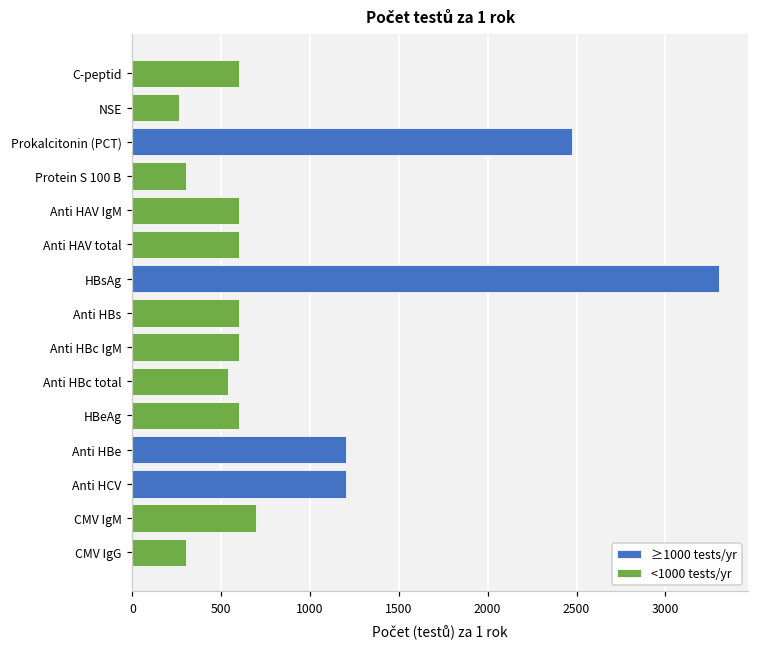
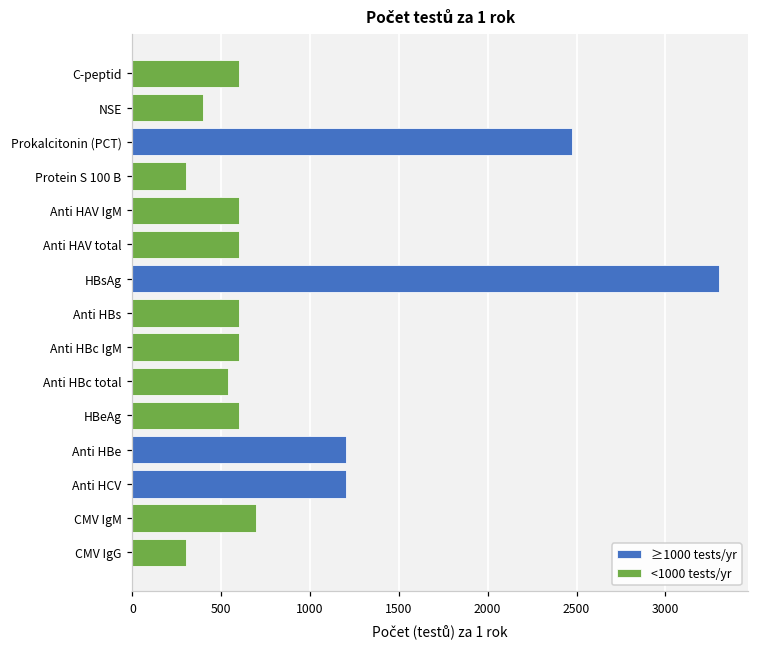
  {
    "≥1000 tests/yr": {
      "Prokalcitonin (PCT)": 2470,
      "HBsAg": 3300,
      "Anti HBe": 1200,
      "Anti HCV": 1200
    },
    "<1000 tests/yr": {
      "C-peptid": 600,
-     "NSE": 260,
+     "NSE": 400,
      "Protein S 100 B": 300,
      "Anti HAV IgM": 600,
      "Anti HAV total": 600,
      "Anti HBs": 600,
      "Anti HBc IgM": 600,
      "Anti HBc total": 540,
      "HBeAg": 600,
      "CMV IgM": 690,
      "CMV IgG": 300
    }
  }
